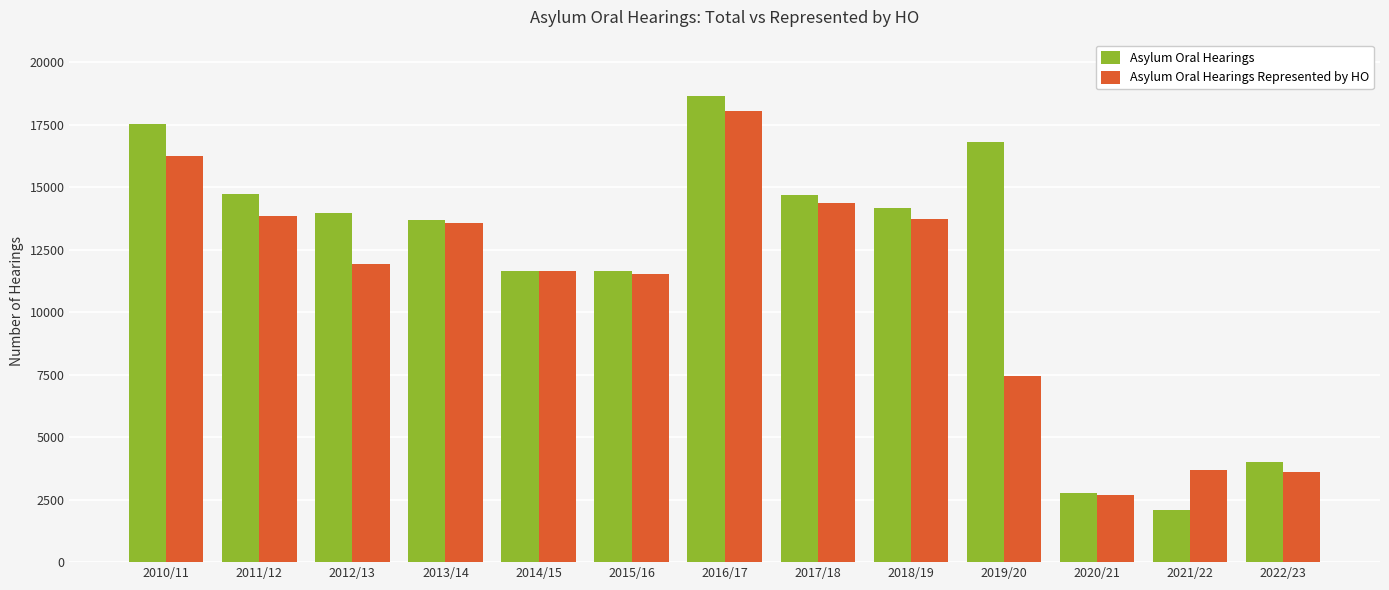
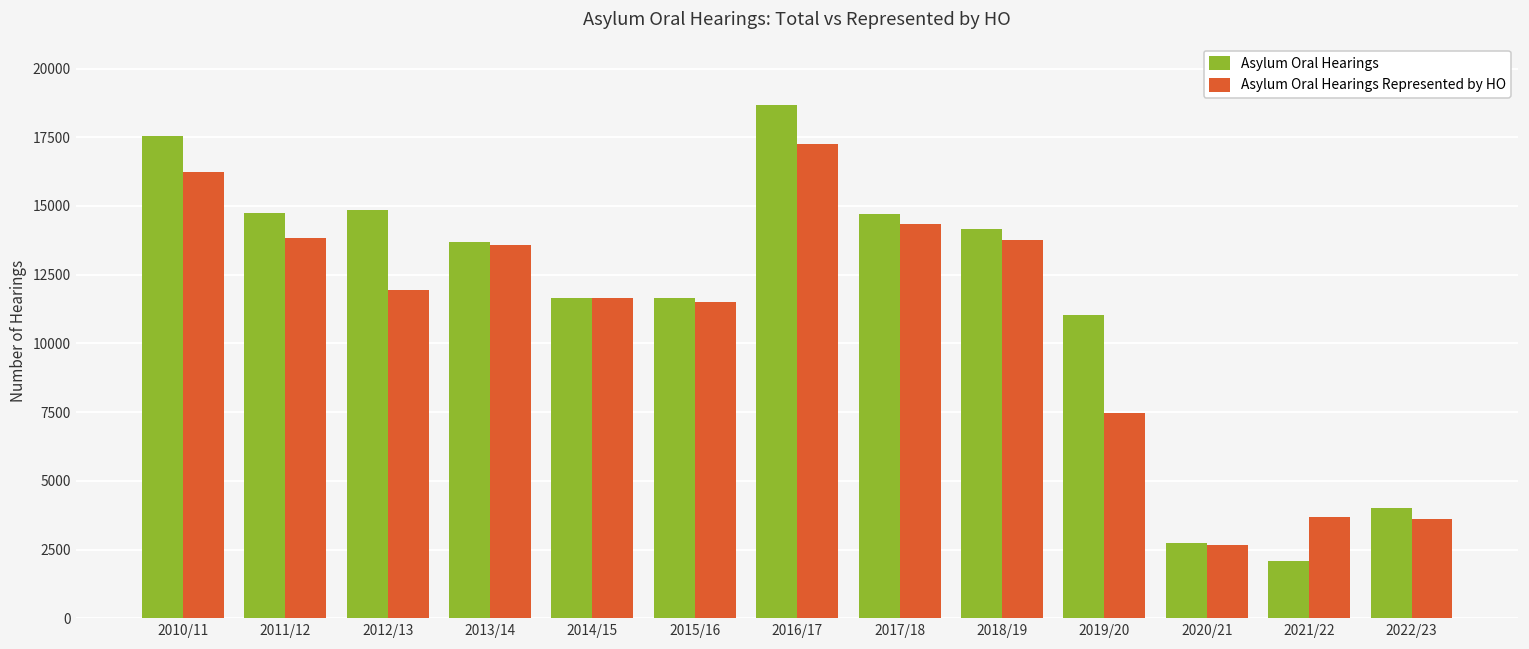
  {
    "Asylum Oral Hearings": {
      "2010/11": 17500,
      "2011/12": 14700,
-     "2012/13": 14000,
+     "2012/13": 14900,
      "2013/14": 13700,
      "2014/15": 11700,
      "2015/16": 11700,
      "2016/17": 18700,
      "2017/18": 14700,
      "2018/19": 14200,
-     "2019/20": 16800,
+     "2019/20": 11000,
      "2020/21": 2800,
      "2021/22": 2100,
      "2022/23": 4000
    },
    "Asylum Oral Hearings Represented by HO": {
      "2010/11": 16300,
      "2011/12": 13800,
      "2012/13": 11900,
      "2013/14": 13600,
      "2014/15": 11600,
      "2015/16": 11500,
-     "2016/17": 18000,
+     "2016/17": 17200,
      "2017/18": 14400,
      "2018/19": 13700,
      "2019/20": 7500,
      "2020/21": 2700,
      "2021/22": 3700,
      "2022/23": 3600
    }
  }
